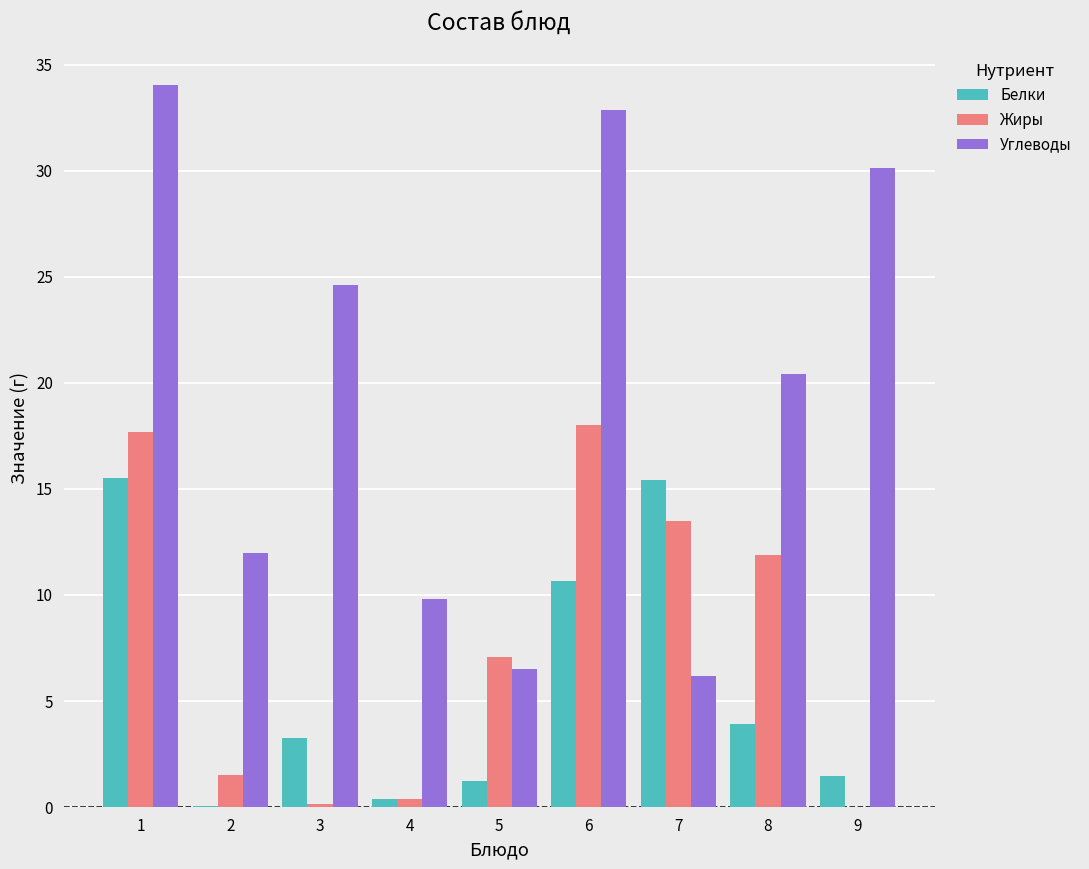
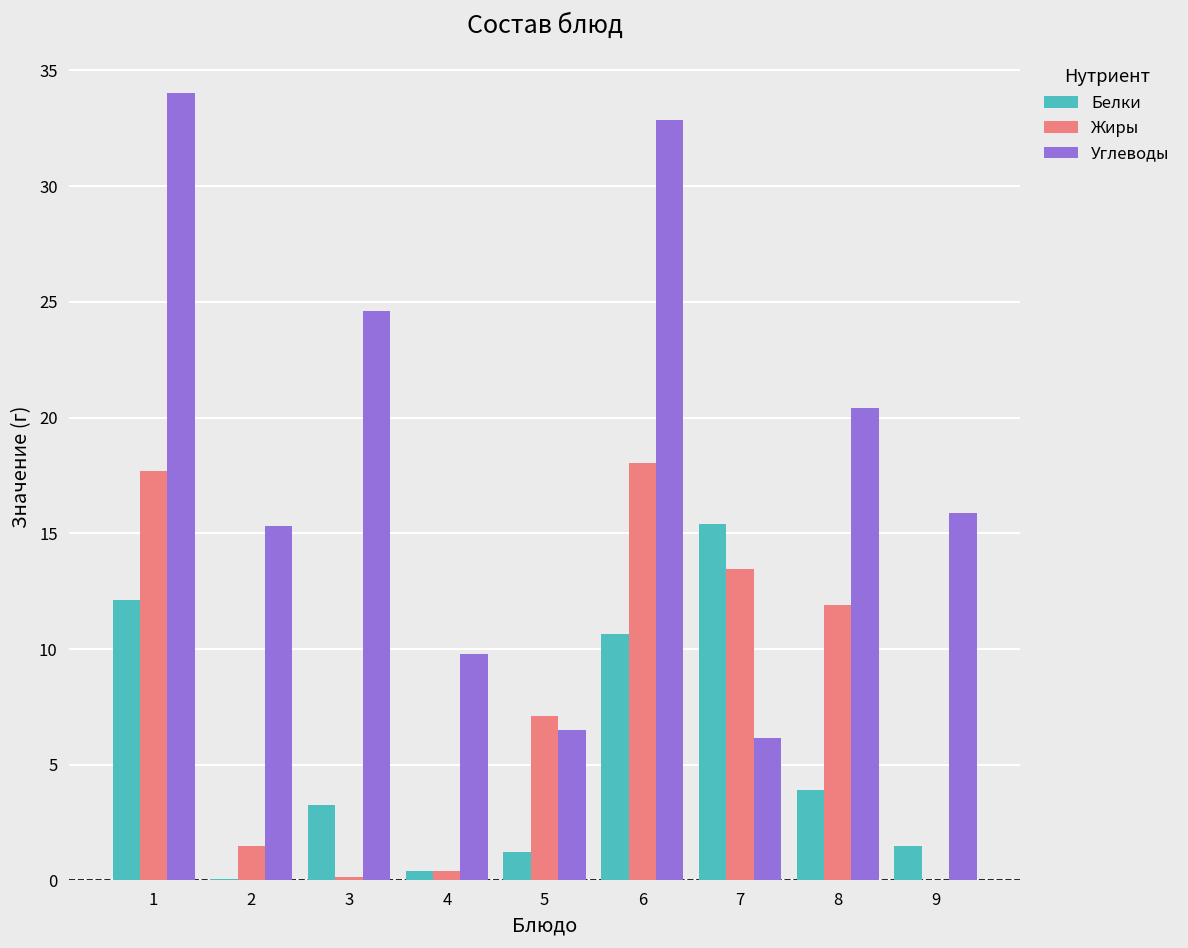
  {
    "Белки": {
-     "1": 15.5,
+     "1": 12.1,
      "3": 3.3,
      "4": 0.4,
      "5": 1.2,
      "6": 10.6,
      "7": 15.4,
      "8": 3.9,
      "9": 1.5
    },
    "Жиры": {
      "1": 17.7,
      "2": 1.5,
      "3": 0.2,
      "4": 0.4,
      "5": 7.1,
      "6": 18.0,
      "7": 13.5,
      "8": 11.9,
      "9": 0.0
    },
    "Углеводы": {
      "1": 34.0,
-     "2": 12.0,
+     "2": 15.3,
      "3": 24.6,
      "4": 9.8,
      "5": 6.5,
      "6": 32.9,
      "7": 6.2,
      "8": 20.4,
-     "9": 30.1
+     "9": 15.9
    }
  }
